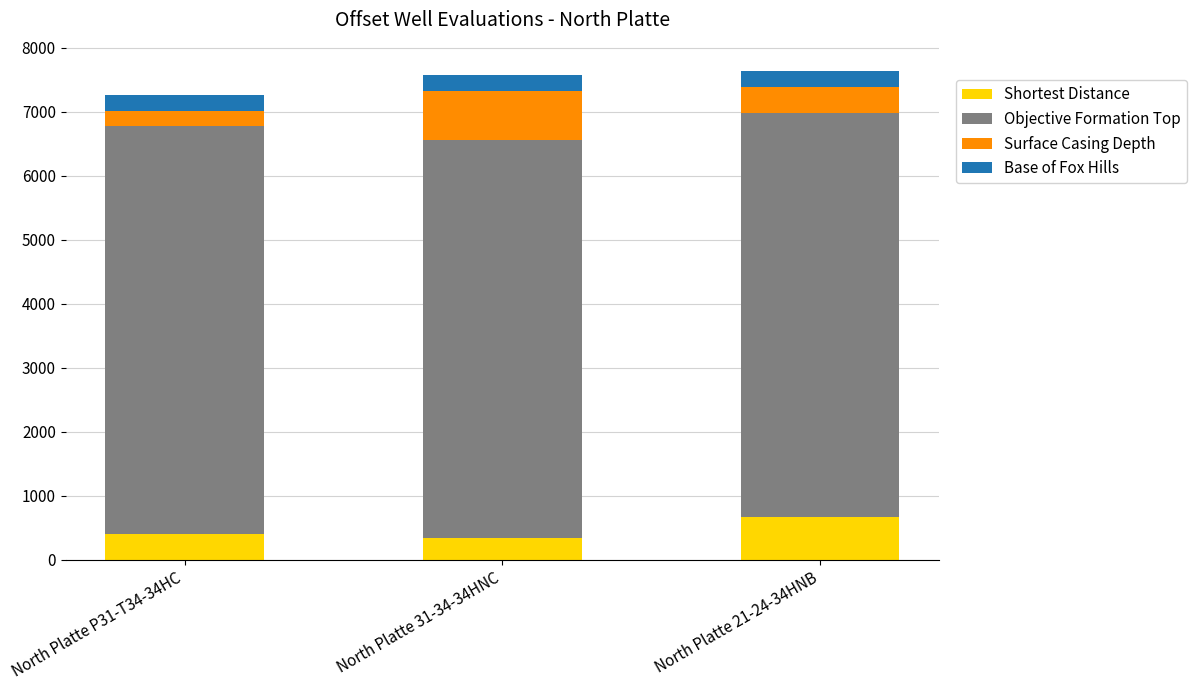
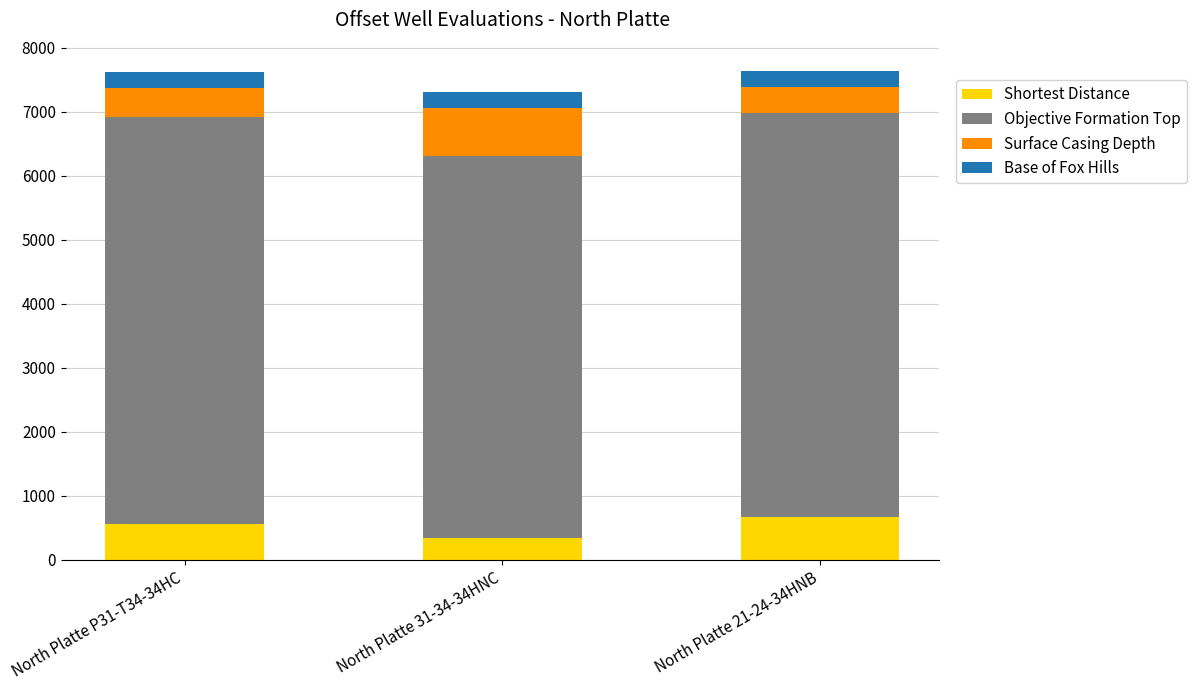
  {
    "Shortest Distance": {
-     "North Platte P31-T34-34HC": 400,
+     "North Platte P31-T34-34HC": 600,
      "North Platte 31-34-34HNC": 300,
      "North Platte 21-24-34HNB": 700
    },
    "Objective Formation Top": {
      "North Platte P31-T34-34HC": 6400,
-     "North Platte 31-34-34HNC": 6200,
+     "North Platte 31-34-34HNC": 6000,
      "North Platte 21-24-34HNB": 6300
    },
    "Surface Casing Depth": {
-     "North Platte P31-T34-34HC": 200,
+     "North Platte P31-T34-34HC": 400,
      "North Platte 31-34-34HNC": 800,
      "North Platte 21-24-34HNB": 400
    },
    "Base of Fox Hills": {
      "North Platte P31-T34-34HC": 300,
      "North Platte 31-34-34HNC": 300,
      "North Platte 21-24-34HNB": 300
    }
  }
